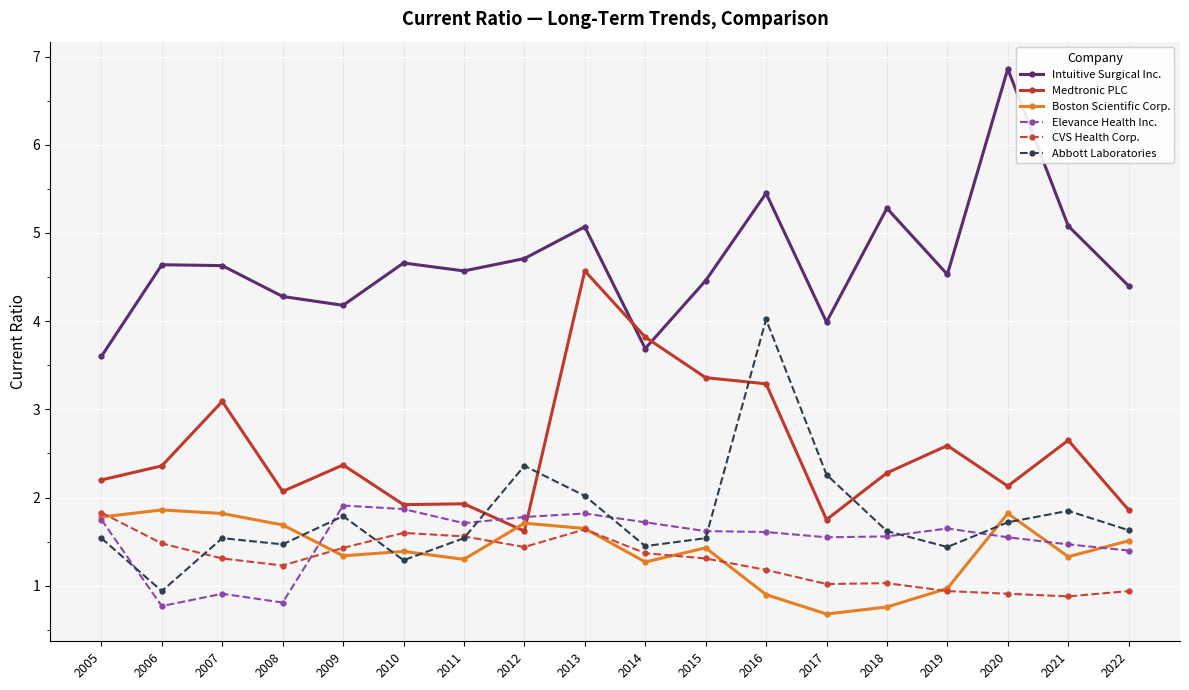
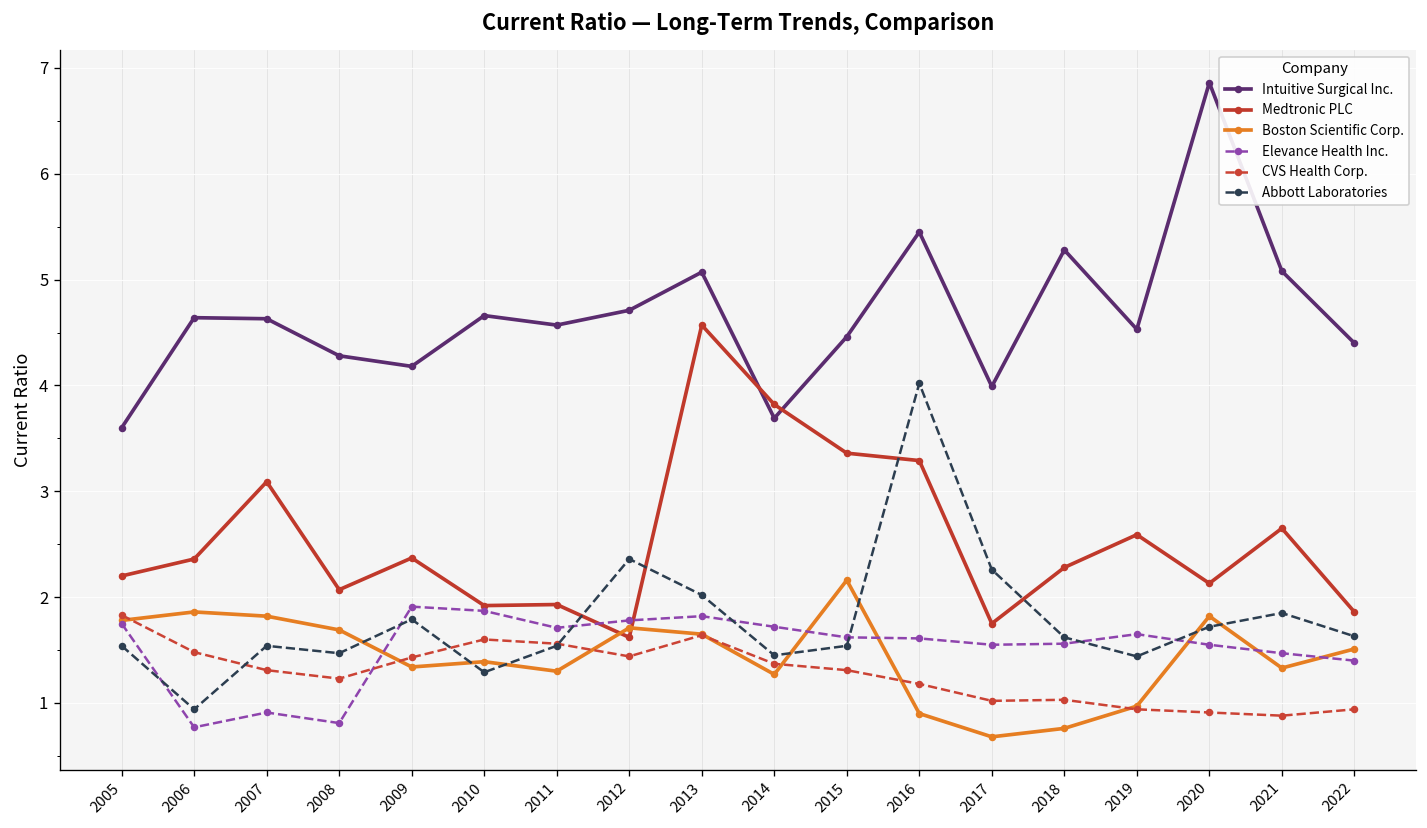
  {
    "Boston Scientific Corp.": {
      "2005": 1.8,
      "2006": 1.9,
      "2007": 1.8,
      "2008": 1.7,
      "2009": 1.3,
      "2010": 1.4,
      "2011": 1.3,
      "2012": 1.7,
      "2014": 1.3,
-     "2015": 1.4,
+     "2015": 2.2,
      "2016": 0.9,
      "2017": 0.7,
      "2018": 0.8,
      "2019": 1.0,
      "2020": 1.8,
      "2021": 1.3,
      "2022": 1.5
    },
    "Elevance Health Inc.": {
      "2005": 1.8,
      "2006": 0.8,
      "2007": 0.9,
      "2008": 0.8,
      "2009": 1.9,
      "2010": 1.9,
      "2011": 1.7,
      "2012": 1.8,
      "2013": 1.8,
      "2014": 1.7,
      "2015": 1.6,
      "2016": 1.6,
      "2017": 1.6,
      "2018": 1.6,
      "2019": 1.7,
      "2020": 1.6,
      "2021": 1.5,
      "2022": 1.4
    }
  }
